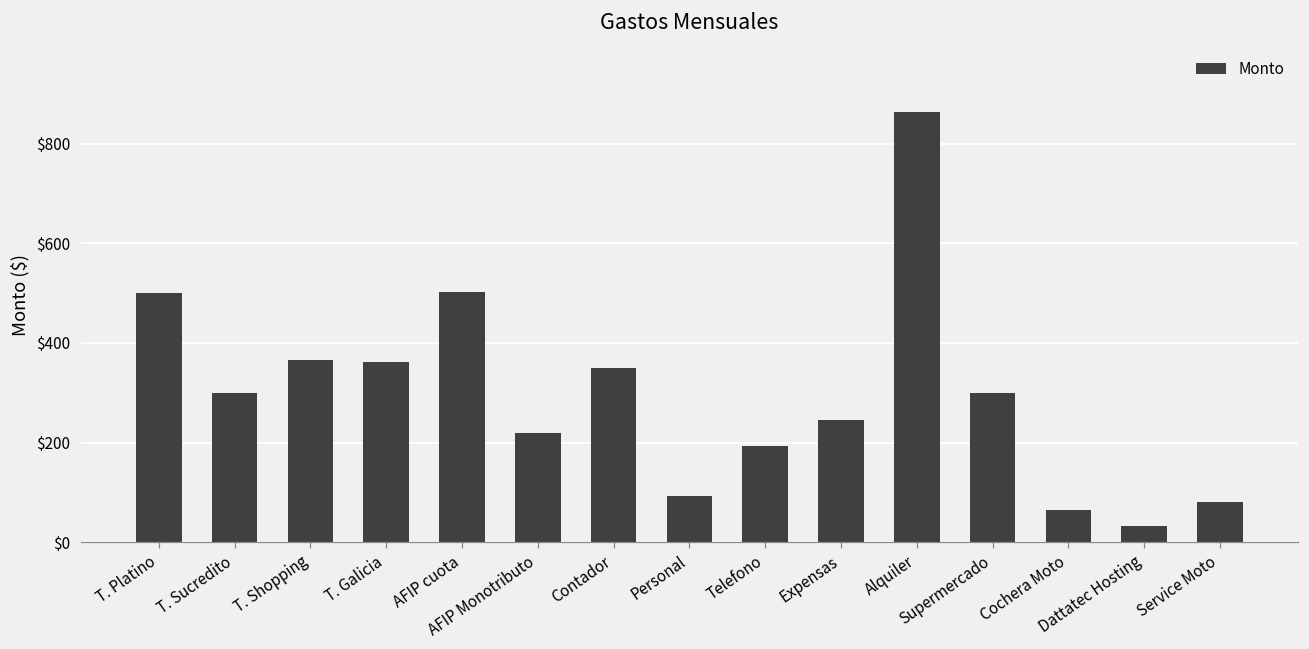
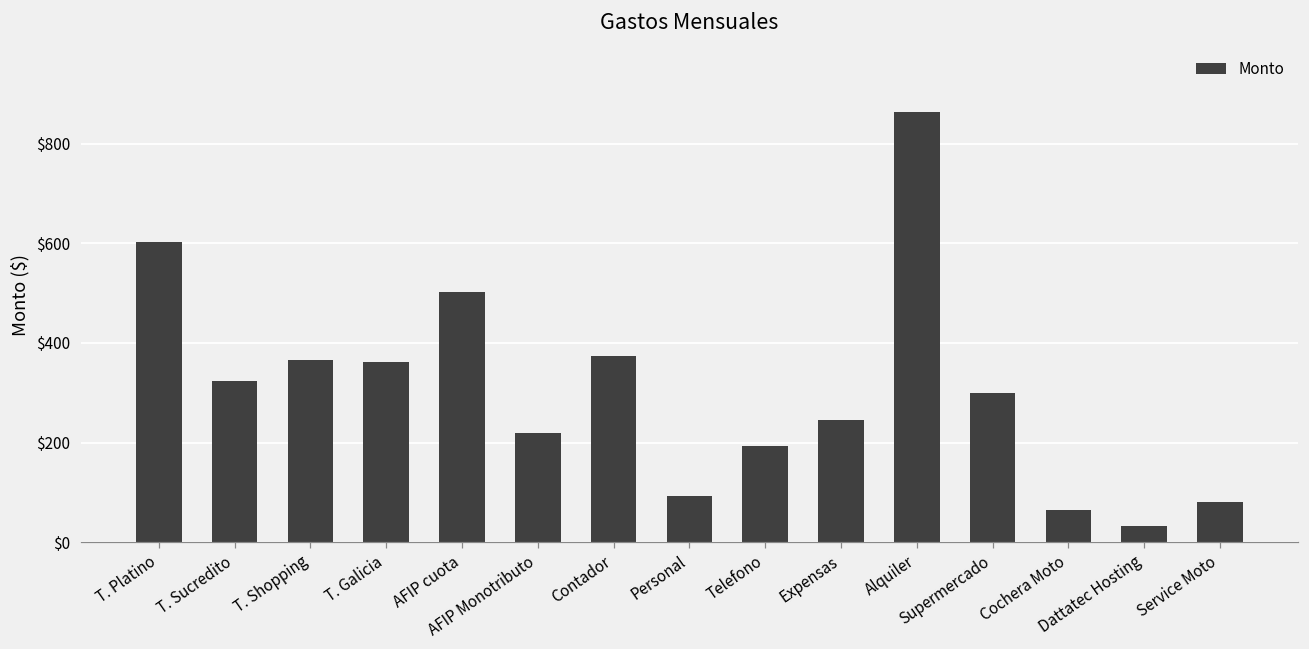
  {
-   "T. Platino": "$500",
-   "T. Sucredito": "$300",
+   "T. Platino": "$600",
+   "T. Sucredito": "$320",
    "T. Shopping": "$370",
    "T. Galicia": "$360",
    "AFIP cuota": "$500",
    "AFIP Monotributo": "$220",
-   "Contador": "$350",
+   "Contador": "$370",
    "Personal": "$90",
    "Telefono": "$190",
    "Expensas": "$250",
    "Alquiler": "$870",
    "Supermercado": "$300",
    "Cochera Moto": "$70",
    "Dattatec Hosting": "$30",
    "Service Moto": "$80"
  }
